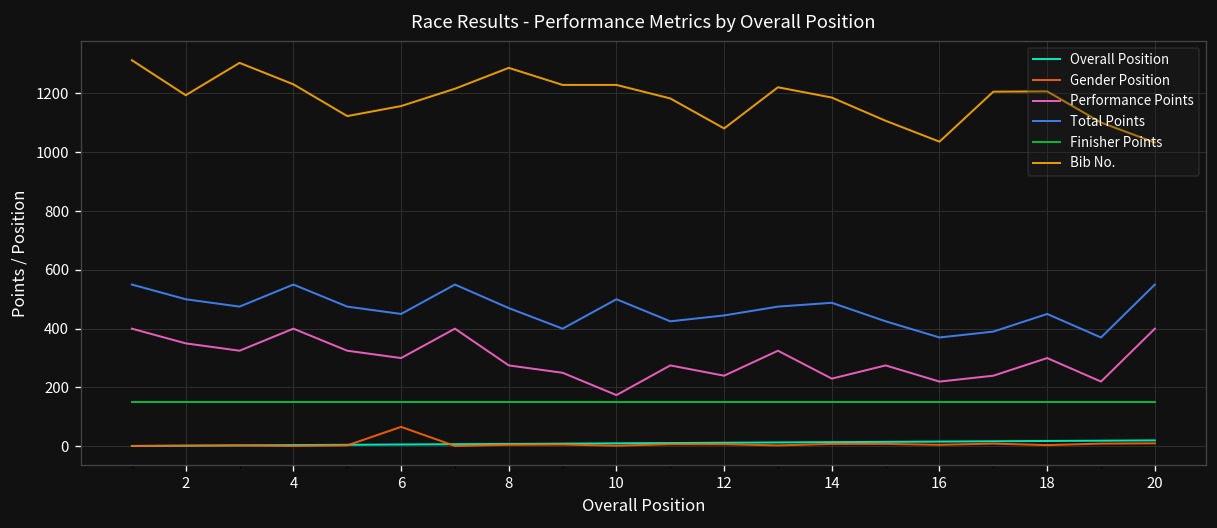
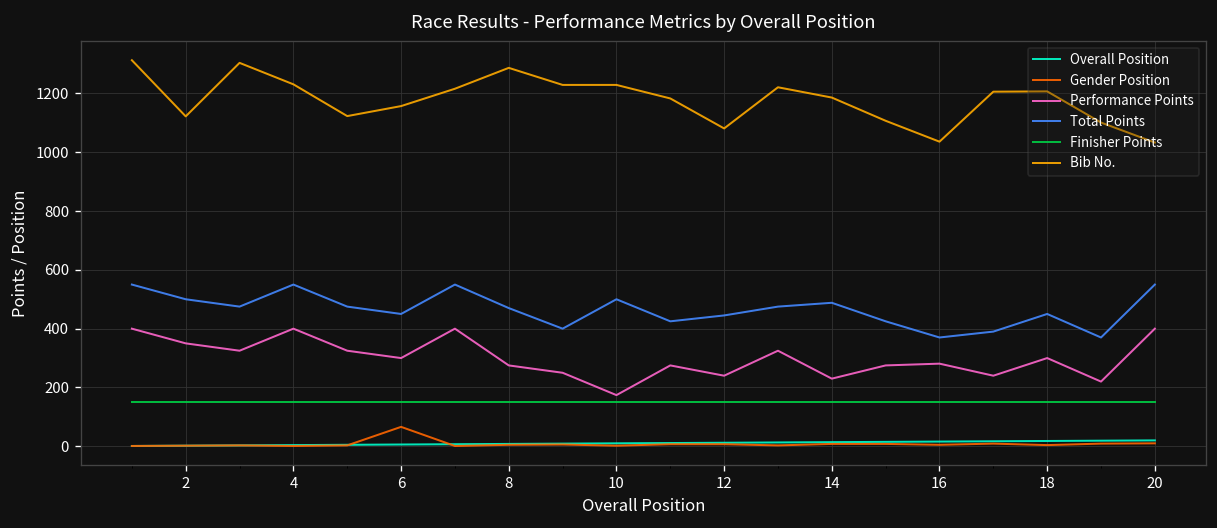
  {
    "Overall Position": {
      "6": 10,
      "16": 20,
      "18": 20
    },
    "Gender Position": {
      "6": 70,
      "16": 10,
      "18": 0
    },
    "Performance Points": {
      "2": 350,
      "4": 400,
      "6": 300,
      "8": 280,
      "10": 170,
      "12": 240,
      "14": 230,
-     "16": 220,
+     "16": 280,
      "18": 300,
      "20": 400
    },
    "Total Points": {
      "2": 500,
      "4": 550,
      "6": 450,
      "8": 470,
      "10": 500,
      "12": 450,
      "14": 490,
      "16": 370,
      "18": 450,
      "20": 550
    },
    "Finisher Points": {
      "2": 150,
      "4": 150,
      "6": 150,
      "8": 150,
      "10": 150,
      "12": 150,
      "14": 150,
      "16": 150,
      "18": 150,
      "20": 150
    },
    "Bib No.": {
-     "2": 1190,
+     "2": 1120,
      "4": 1230,
      "6": 1160,
      "8": 1290,
      "10": 1230,
      "12": 1080,
      "14": 1190,
      "16": 1040
    }
  }
